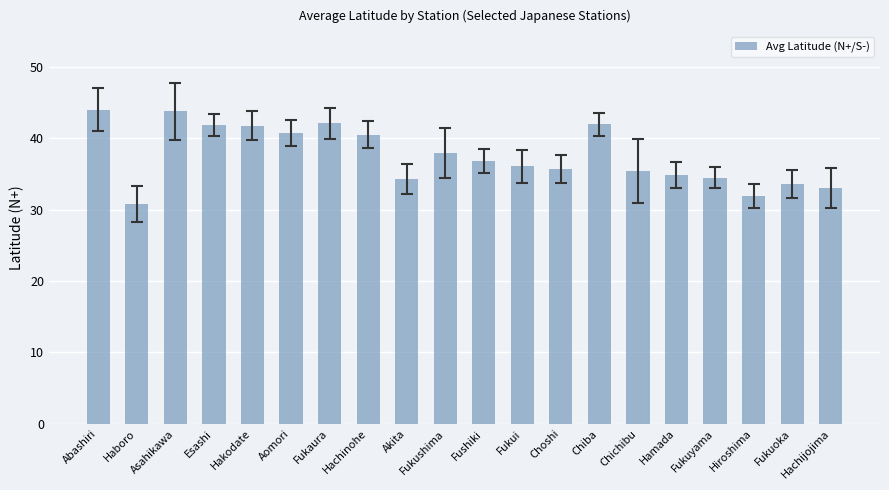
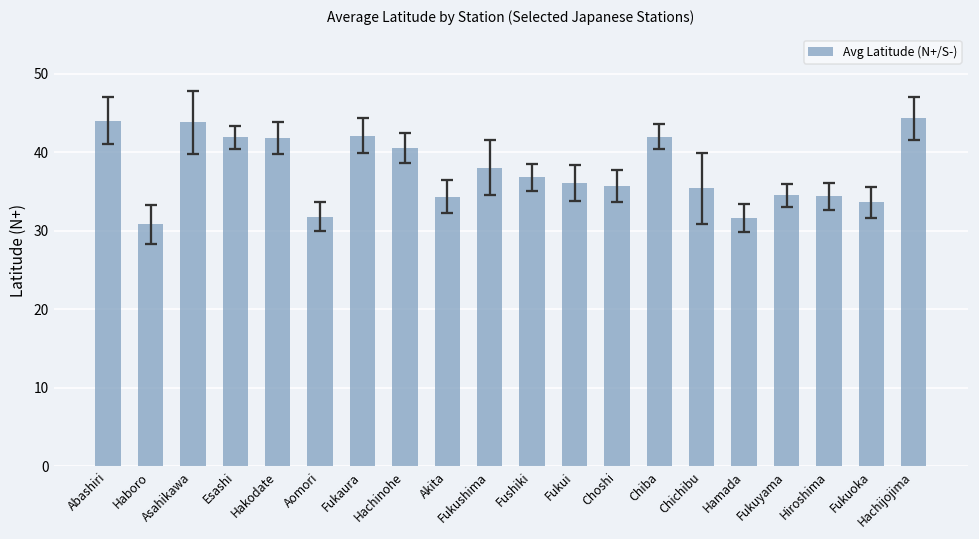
  {
    "Avg Latitude (N+/S-)": {
      "Abashiri": 44,
      "Haboro": 31,
      "Asahikawa": 44,
      "Esashi": 42,
      "Hakodate": 42,
-     "Aomori": 41,
+     "Aomori": 32,
      "Fukaura": 42,
      "Hachinohe": 41,
      "Akita": 34,
      "Fukushima": 38,
      "Fushiki": 37,
      "Fukui": 36,
      "Choshi": 36,
      "Chiba": 42,
      "Chichibu": 35,
-     "Hamada": 35,
+     "Hamada": 32,
      "Fukuyama": 35,
-     "Hiroshima": 32,
+     "Hiroshima": 34,
      "Fukuoka": 34,
-     "Hachijojima": 33
+     "Hachijojima": 44
    }
  }
